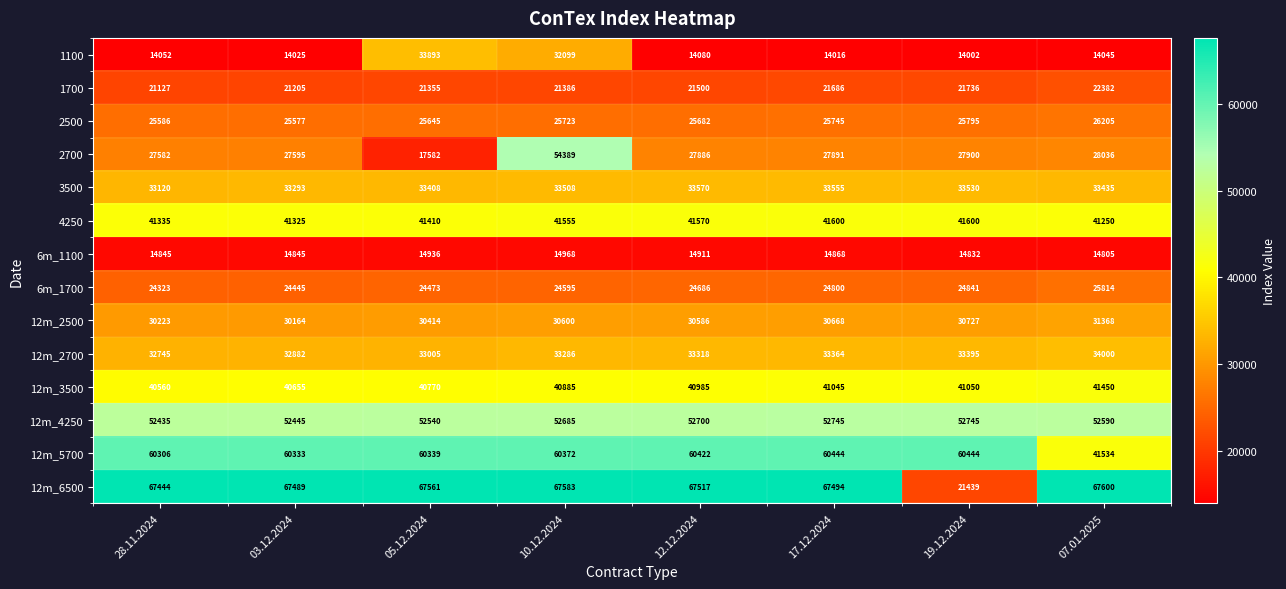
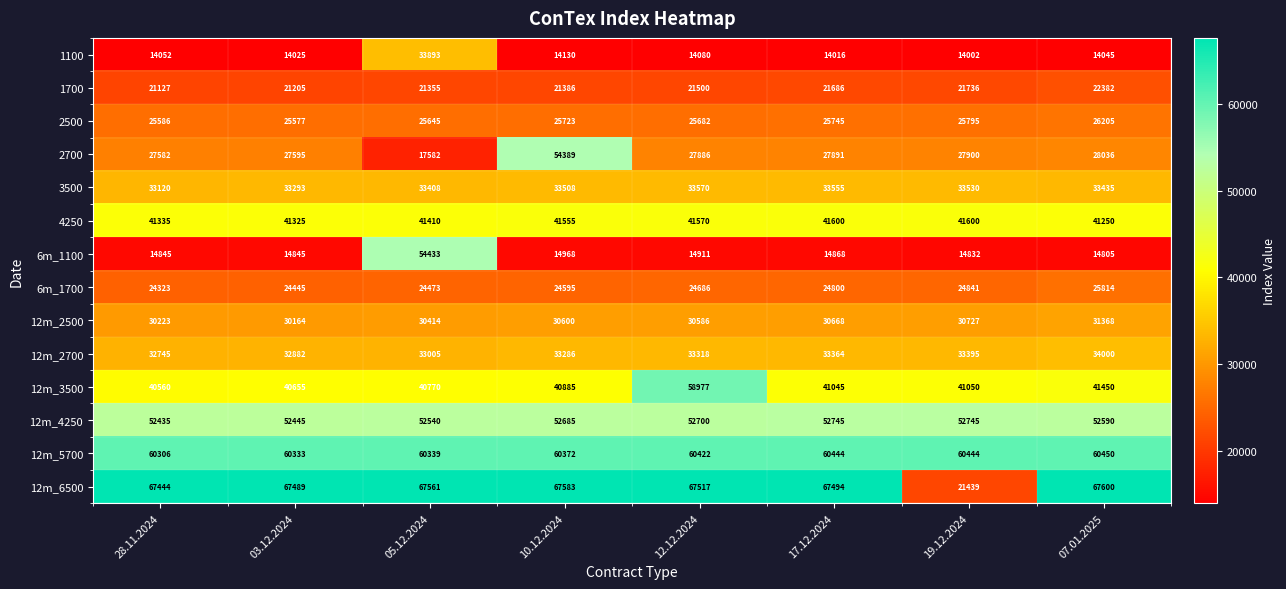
  {
    "1100": {
      "28.11.2024": 14052,
      "03.12.2024": 14025,
      "05.12.2024": 33893,
-     "10.12.2024": 32099,
+     "10.12.2024": 14130,
      "12.12.2024": 14080,
      "17.12.2024": 14016,
      "19.12.2024": 14002,
      "07.01.2025": 14045
    },
    "1700": {
      "28.11.2024": 21127,
      "03.12.2024": 21205,
      "05.12.2024": 21355,
      "10.12.2024": 21386,
      "12.12.2024": 21500,
      "17.12.2024": 21686,
      "19.12.2024": 21736,
      "07.01.2025": 22382
    },
    "2500": {
      "28.11.2024": 25586,
      "03.12.2024": 25577,
      "05.12.2024": 25645,
      "10.12.2024": 25723,
      "12.12.2024": 25682,
      "17.12.2024": 25745,
      "19.12.2024": 25795,
      "07.01.2025": 26205
    },
    "2700": {
      "28.11.2024": 27582,
      "03.12.2024": 27595,
      "05.12.2024": 17582,
      "10.12.2024": 54389,
      "12.12.2024": 27886,
      "17.12.2024": 27891,
      "19.12.2024": 27900,
      "07.01.2025": 28036
    },
    "3500": {
      "28.11.2024": 33120,
      "03.12.2024": 33293,
      "05.12.2024": 33408,
      "10.12.2024": 33508,
      "12.12.2024": 33570,
      "17.12.2024": 33555,
      "19.12.2024": 33530,
      "07.01.2025": 33435
    },
    "4250": {
      "28.11.2024": 41335,
      "03.12.2024": 41325,
      "05.12.2024": 41410,
      "10.12.2024": 41555,
      "12.12.2024": 41570,
      "17.12.2024": 41600,
      "19.12.2024": 41600,
      "07.01.2025": 41250
    },
    "6m_1100": {
      "28.11.2024": 14845,
      "03.12.2024": 14845,
-     "05.12.2024": 14936,
+     "05.12.2024": 54433,
      "10.12.2024": 14968,
      "12.12.2024": 14911,
      "17.12.2024": 14868,
      "19.12.2024": 14832,
      "07.01.2025": 14805
    },
    "6m_1700": {
      "28.11.2024": 24323,
      "03.12.2024": 24445,
      "05.12.2024": 24473,
      "10.12.2024": 24595,
      "12.12.2024": 24686,
      "17.12.2024": 24800,
      "19.12.2024": 24841,
      "07.01.2025": 25814
    },
    "12m_2500": {
      "28.11.2024": 30223,
      "03.12.2024": 30164,
      "05.12.2024": 30414,
      "10.12.2024": 30600,
      "12.12.2024": 30586,
      "17.12.2024": 30668,
      "19.12.2024": 30727,
      "07.01.2025": 31368
    },
    "12m_2700": {
      "28.11.2024": 32745,
      "03.12.2024": 32882,
      "05.12.2024": 33005,
      "10.12.2024": 33286,
      "12.12.2024": 33318,
      "17.12.2024": 33364,
      "19.12.2024": 33395,
      "07.01.2025": 34000
    },
    "12m_3500": {
      "28.11.2024": 40560,
      "03.12.2024": 40655,
      "05.12.2024": 40770,
      "10.12.2024": 40885,
-     "12.12.2024": 40985,
+     "12.12.2024": 58977,
      "17.12.2024": 41045,
      "19.12.2024": 41050,
      "07.01.2025": 41450
    },
    "12m_4250": {
      "28.11.2024": 52435,
      "03.12.2024": 52445,
      "05.12.2024": 52540,
      "10.12.2024": 52685,
      "12.12.2024": 52700,
      "17.12.2024": 52745,
      "19.12.2024": 52745,
      "07.01.2025": 52590
    },
    "12m_5700": {
      "28.11.2024": 60306,
      "03.12.2024": 60333,
      "05.12.2024": 60339,
      "10.12.2024": 60372,
      "12.12.2024": 60422,
      "17.12.2024": 60444,
      "19.12.2024": 60444,
-     "07.01.2025": 41534
+     "07.01.2025": 60450
    },
    "12m_6500": {
      "28.11.2024": 67444,
      "03.12.2024": 67489,
      "05.12.2024": 67561,
      "10.12.2024": 67583,
      "12.12.2024": 67517,
      "17.12.2024": 67494,
      "19.12.2024": 21439,
      "07.01.2025": 67600
    }
  }
